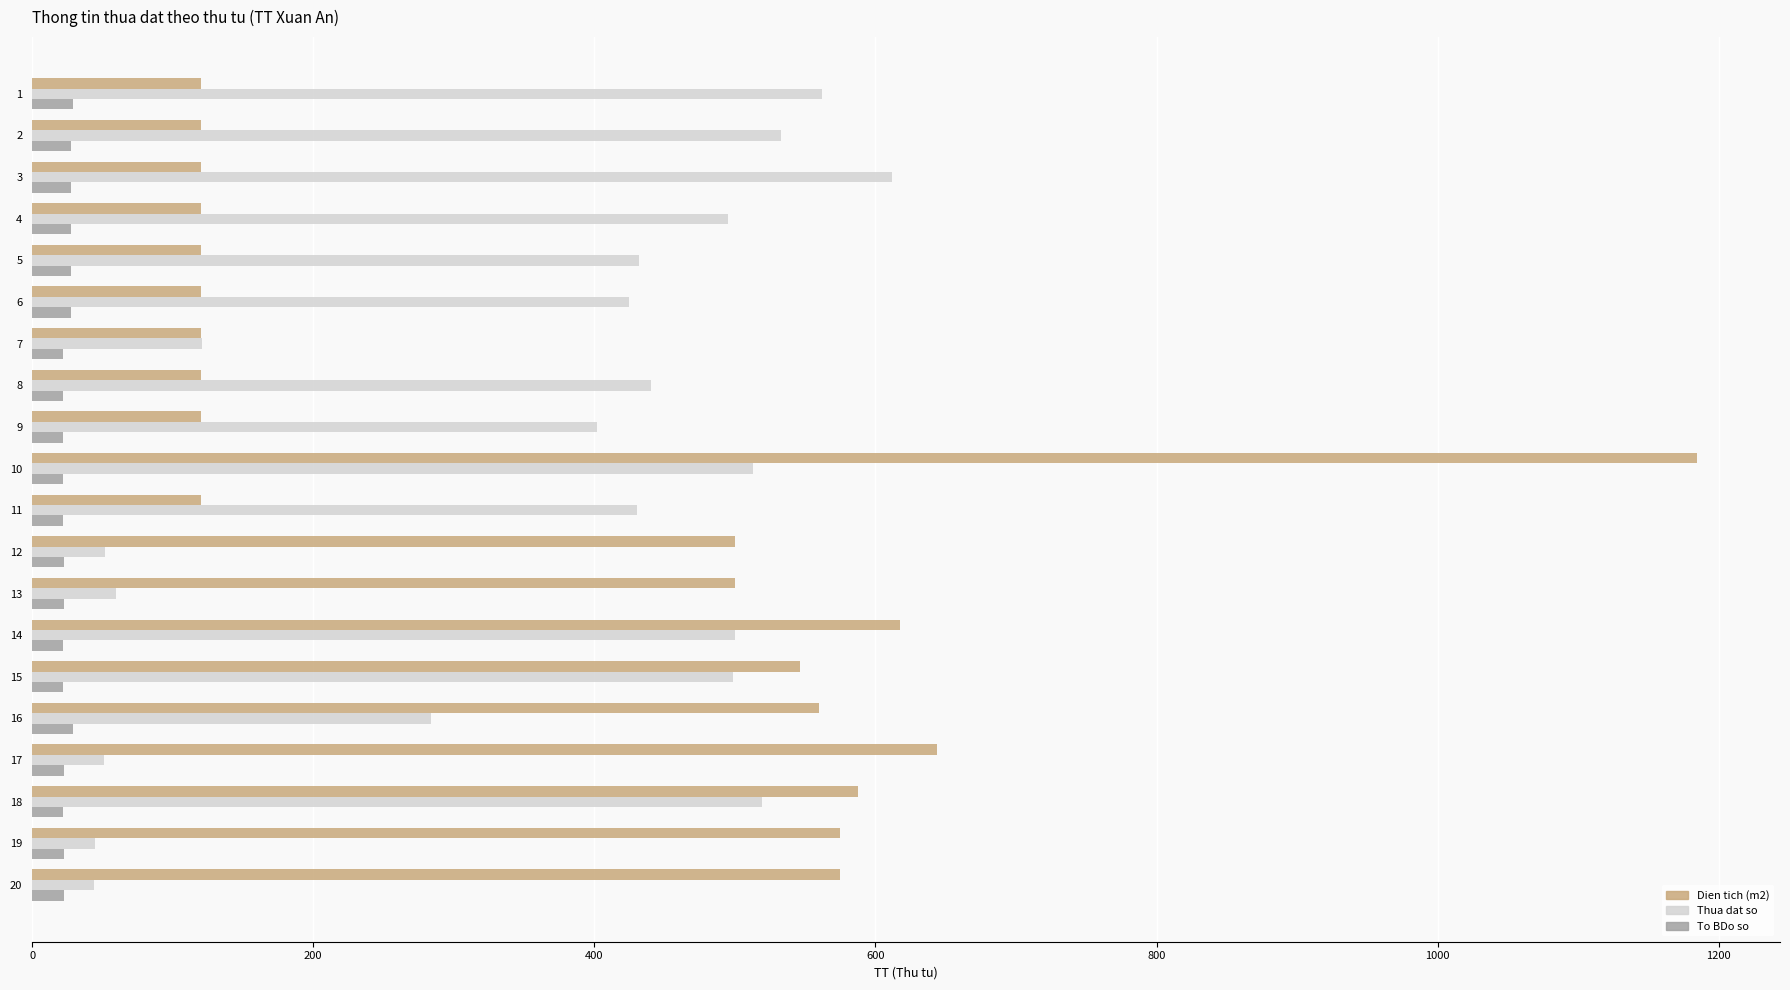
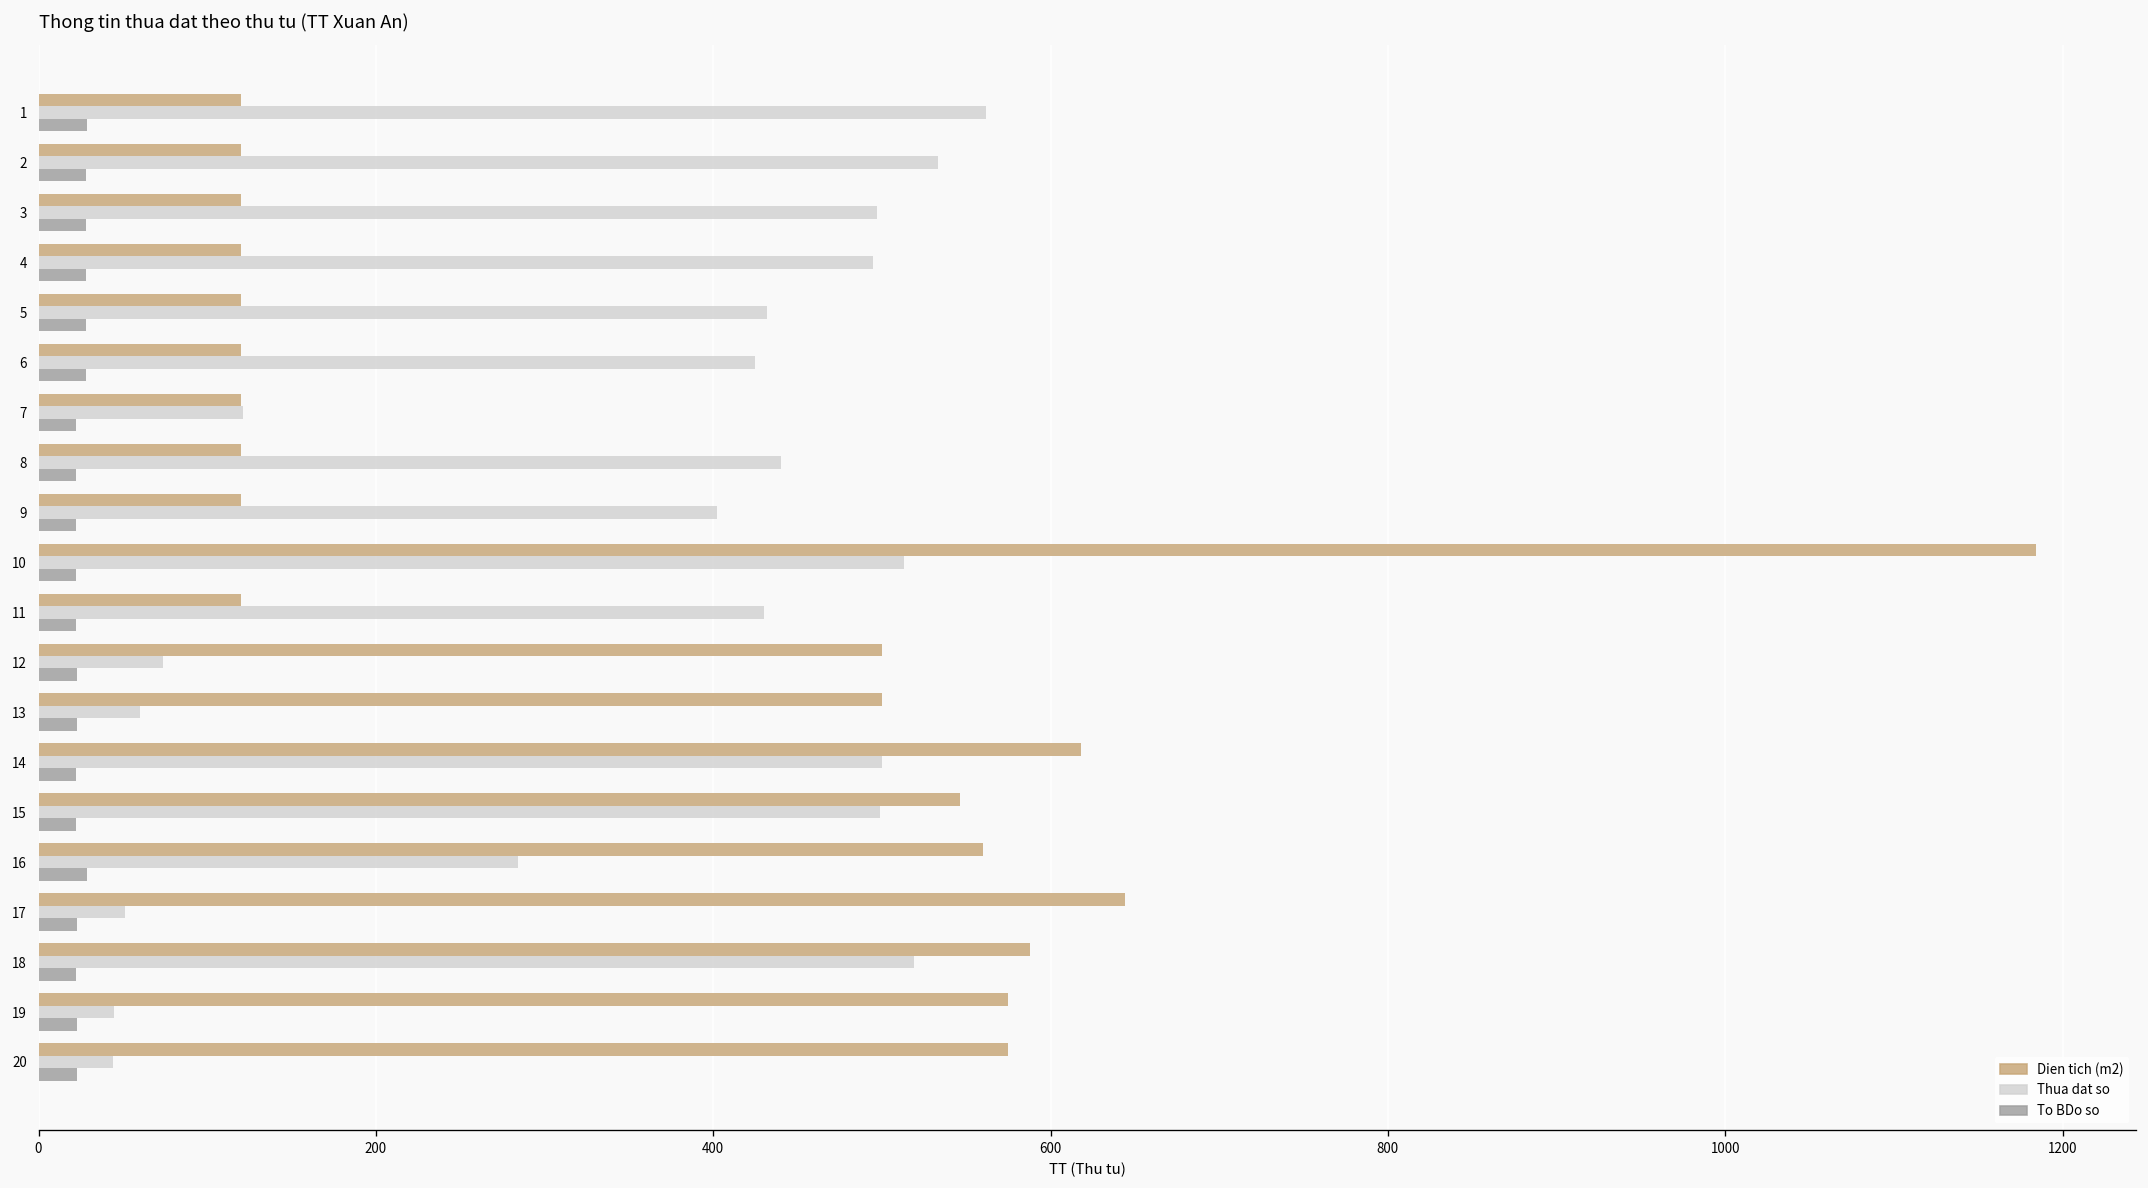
  {
    "Thua dat so": {
      "1": 562,
      "2": 533,
-     "3": 612,
+     "3": 497,
      "4": 495,
      "5": 432,
      "6": 425,
      "7": 121,
      "8": 440,
      "9": 402,
      "10": 513,
      "11": 430,
-     "12": 52,
+     "12": 74,
      "13": 60,
      "14": 500,
      "15": 499,
      "16": 284,
      "17": 51,
      "18": 519,
      "19": 45,
      "20": 44
    }
  }
